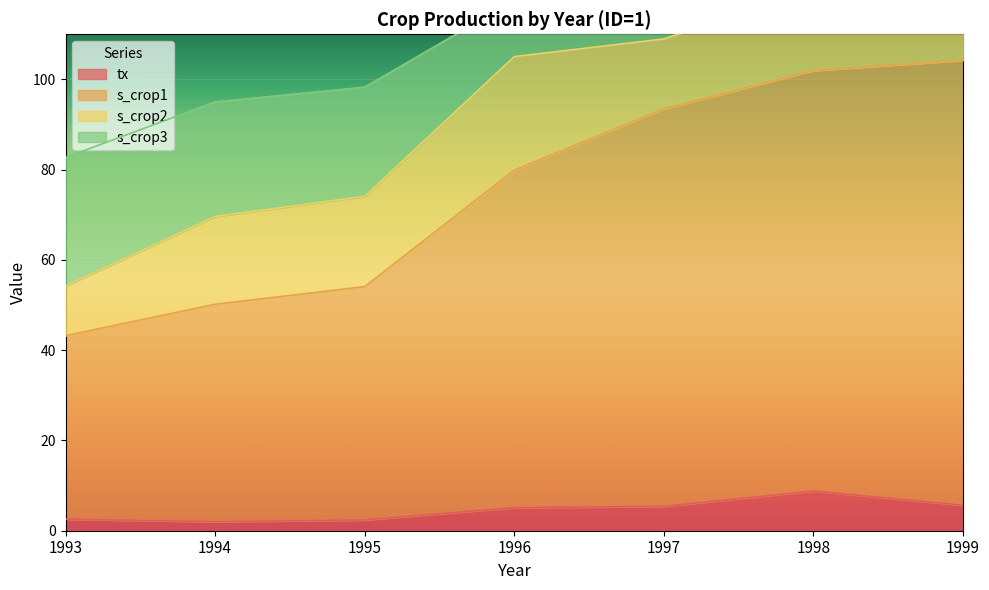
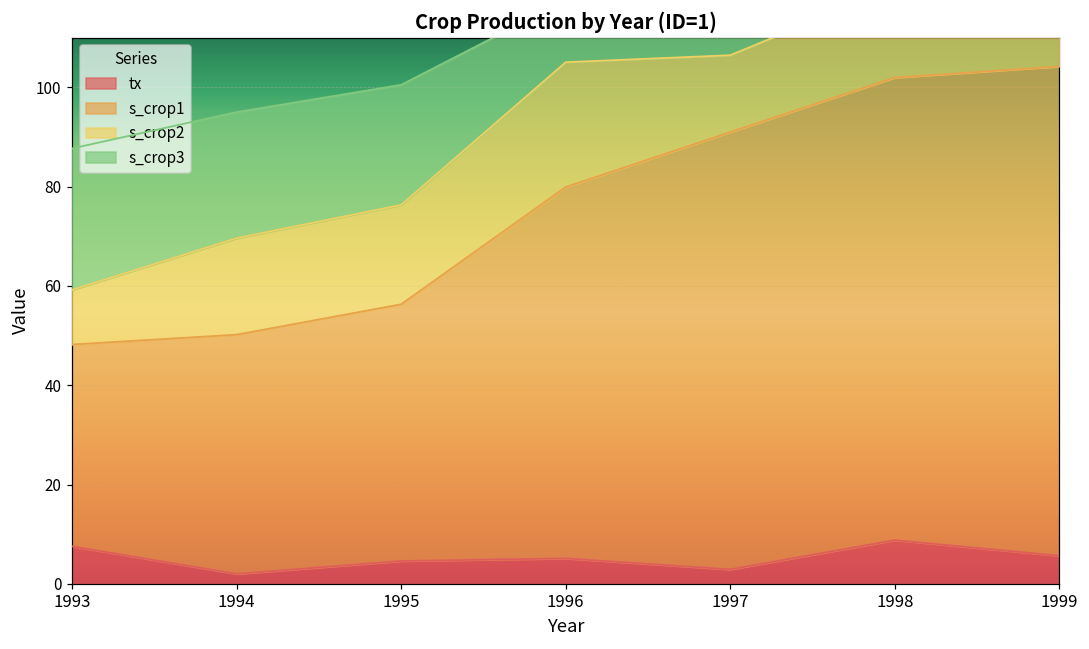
  {
    "tx": {
-     "1993": 3,
+     "1993": 8,
      "1994": 2,
-     "1995": 2,
+     "1995": 5,
      "1996": 5,
-     "1997": 5,
+     "1997": 3,
      "1998": 9,
      "1999": 6
    },
    "s_crop3": {
      "1993": 28,
      "1994": 25,
      "1995": 24
    }
  }
